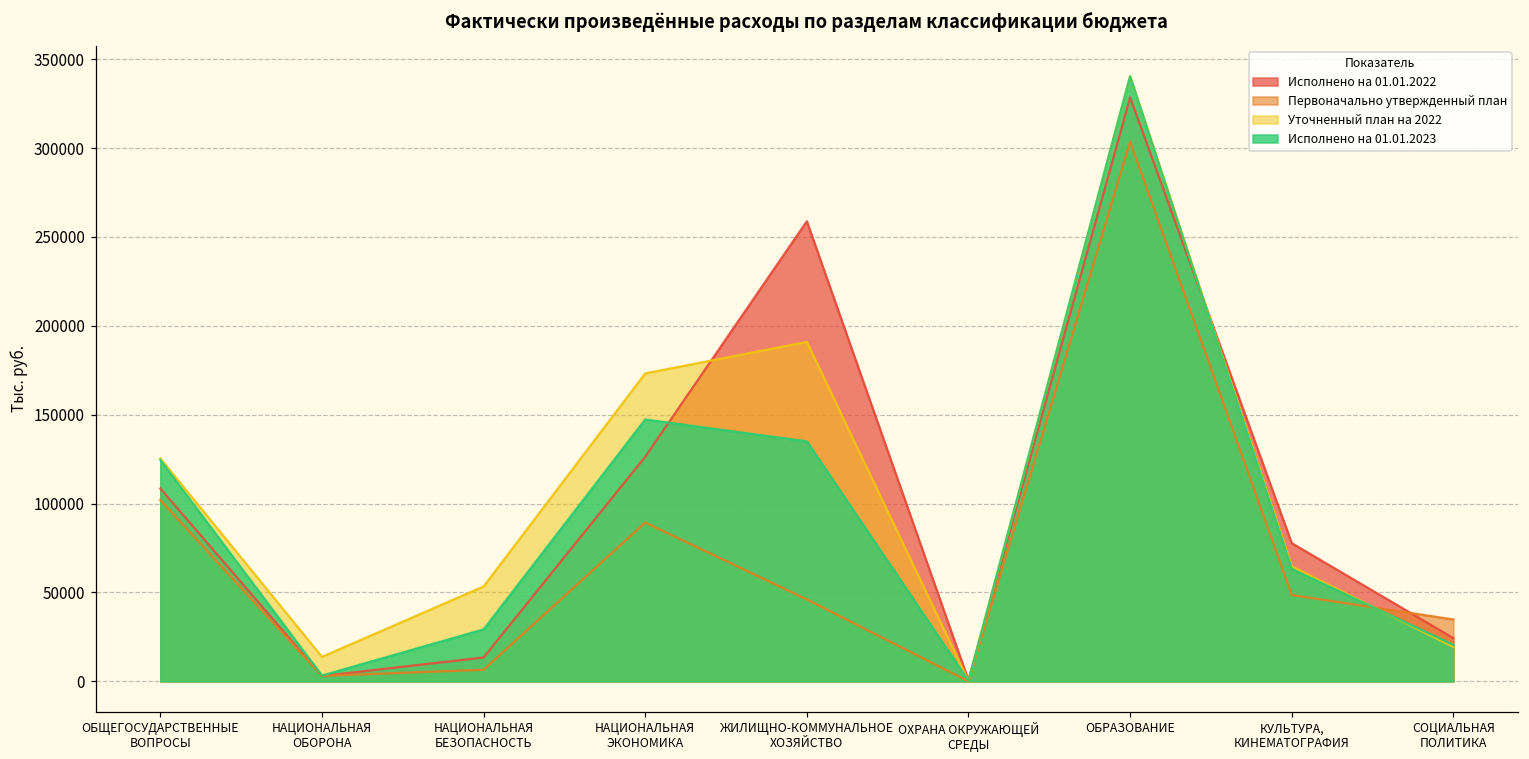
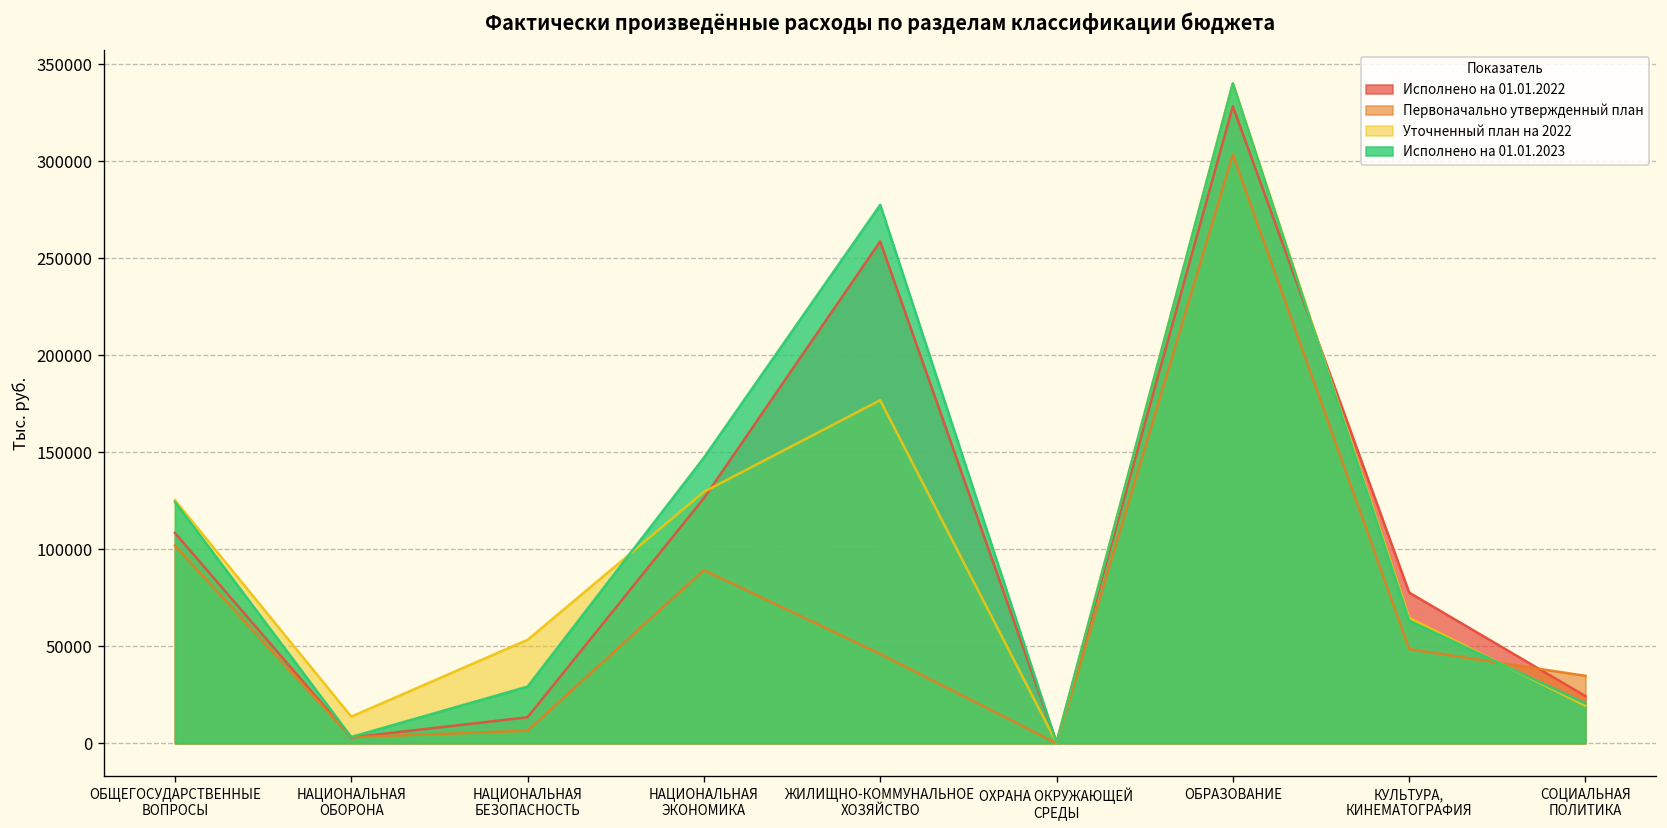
  {
    "Уточненный план на 2022": {
      "НАЦИОНАЛЬНАЯ ОБОРОНА": 14000,
      "НАЦИОНАЛЬНАЯ БЕЗОПАСНОСТЬ": 53000,
-     "НАЦИОНАЛЬНАЯ ЭКОНОМИКА": 173000,
-     "ЖИЛИЩНО-КОММУНАЛЬНОЕ ХОЗЯЙСТВО": 191000
+     "НАЦИОНАЛЬНАЯ ЭКОНОМИКА": 130000,
+     "ЖИЛИЩНО-КОММУНАЛЬНОЕ ХОЗЯЙСТВО": 177000
    },
    "Исполнено на 01.01.2023": {
      "НАЦИОНАЛЬНАЯ БЕЗОПАСНОСТЬ": 29000,
      "НАЦИОНАЛЬНАЯ ЭКОНОМИКА": 147000,
-     "ЖИЛИЩНО-КОММУНАЛЬНОЕ ХОЗЯЙСТВО": 135000
+     "ЖИЛИЩНО-КОММУНАЛЬНОЕ ХОЗЯЙСТВО": 278000
    }
  }
